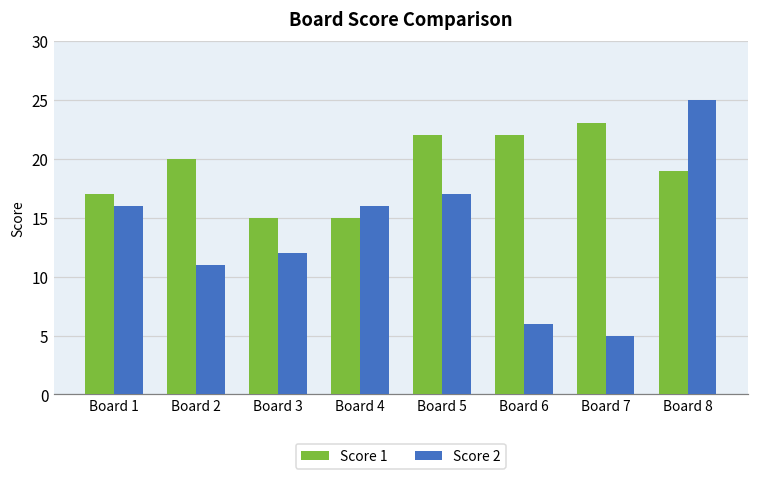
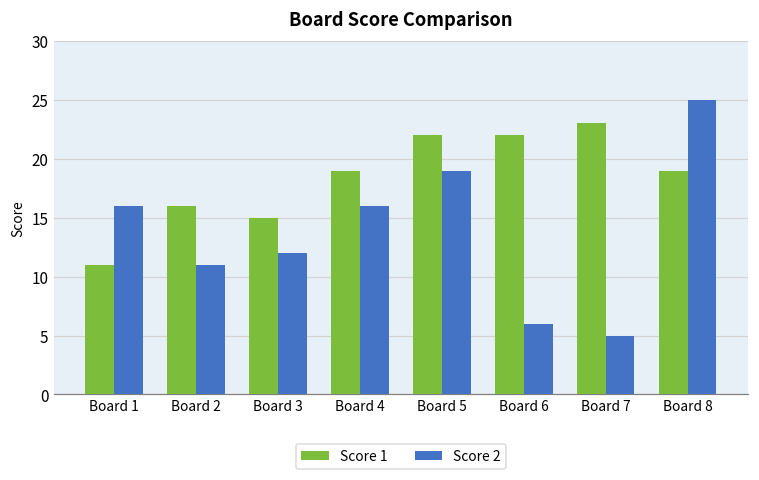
  {
    "Score 1": {
-     "Board 1": 17,
-     "Board 2": 20,
+     "Board 1": 11,
+     "Board 2": 16,
      "Board 3": 15,
-     "Board 4": 15,
+     "Board 4": 19,
      "Board 5": 22,
      "Board 6": 22,
      "Board 7": 23,
      "Board 8": 19
    },
    "Score 2": {
      "Board 1": 16,
      "Board 2": 11,
      "Board 3": 12,
      "Board 4": 16,
-     "Board 5": 17,
+     "Board 5": 19,
      "Board 6": 6,
      "Board 7": 5,
      "Board 8": 25
    }
  }
